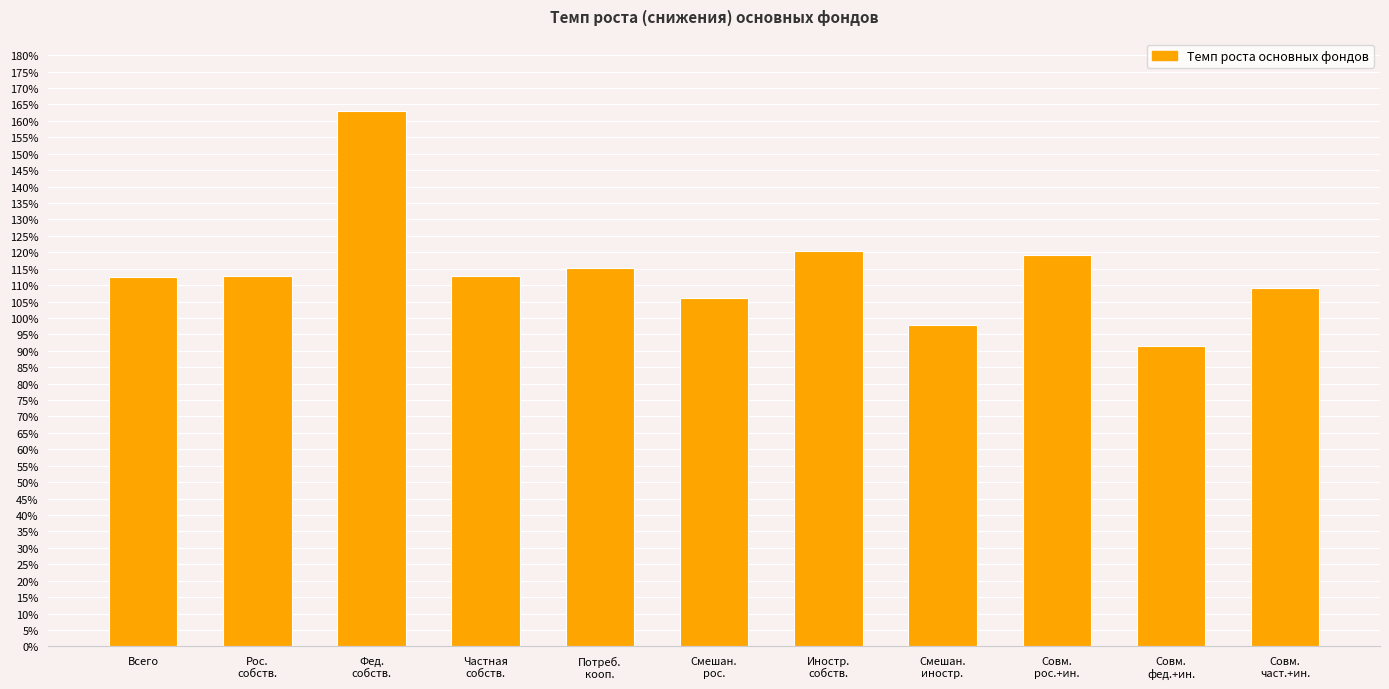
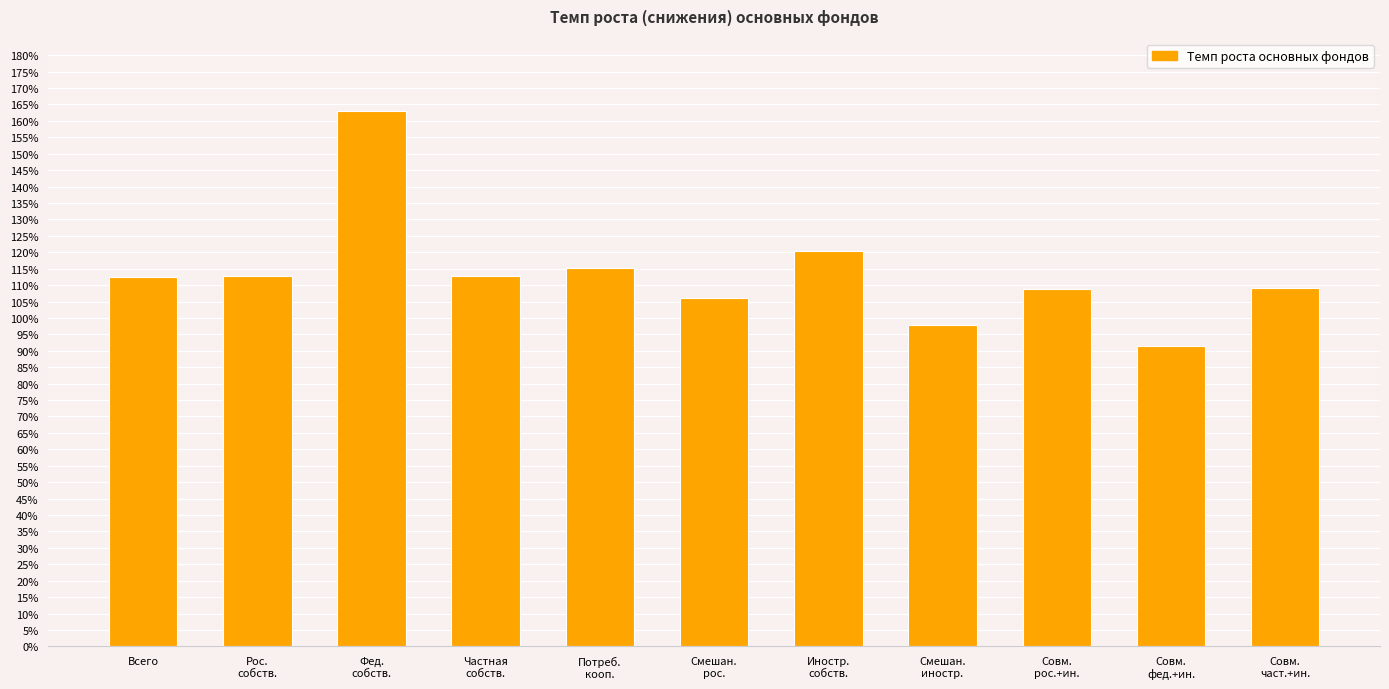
  {
    "Всего": "113%",
    "Рос. собств.": "113%",
    "Фед. собств.": "163%",
    "Частная собств.": "113%",
    "Потреб. кооп.": "115%",
    "Смешан. рос.": "106%",
    "Иностр. собств.": "120%",
    "Смешан. иностр.": "98%",
-   "Совм. рос.+ин.": "119%",
+   "Совм. рос.+ин.": "109%",
    "Совм. фед.+ин.": "91%",
    "Совм. част.+ин.": "109%"
  }
